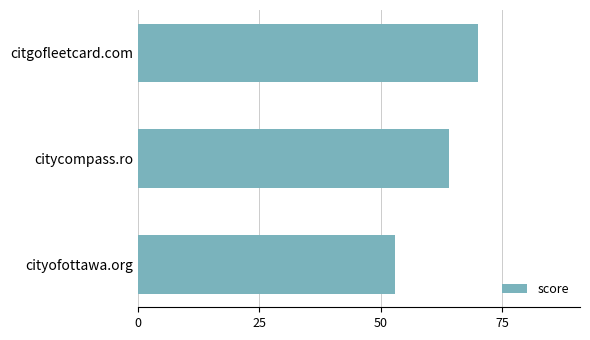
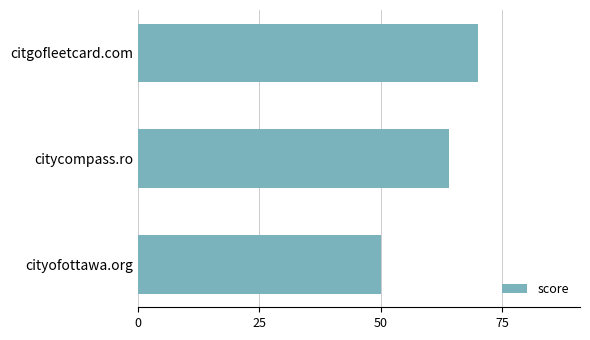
  {
    "citgofleetcard.com": 70,
    "citycompass.ro": 64,
-   "cityofottawa.org": 53
+   "cityofottawa.org": 50
  }
